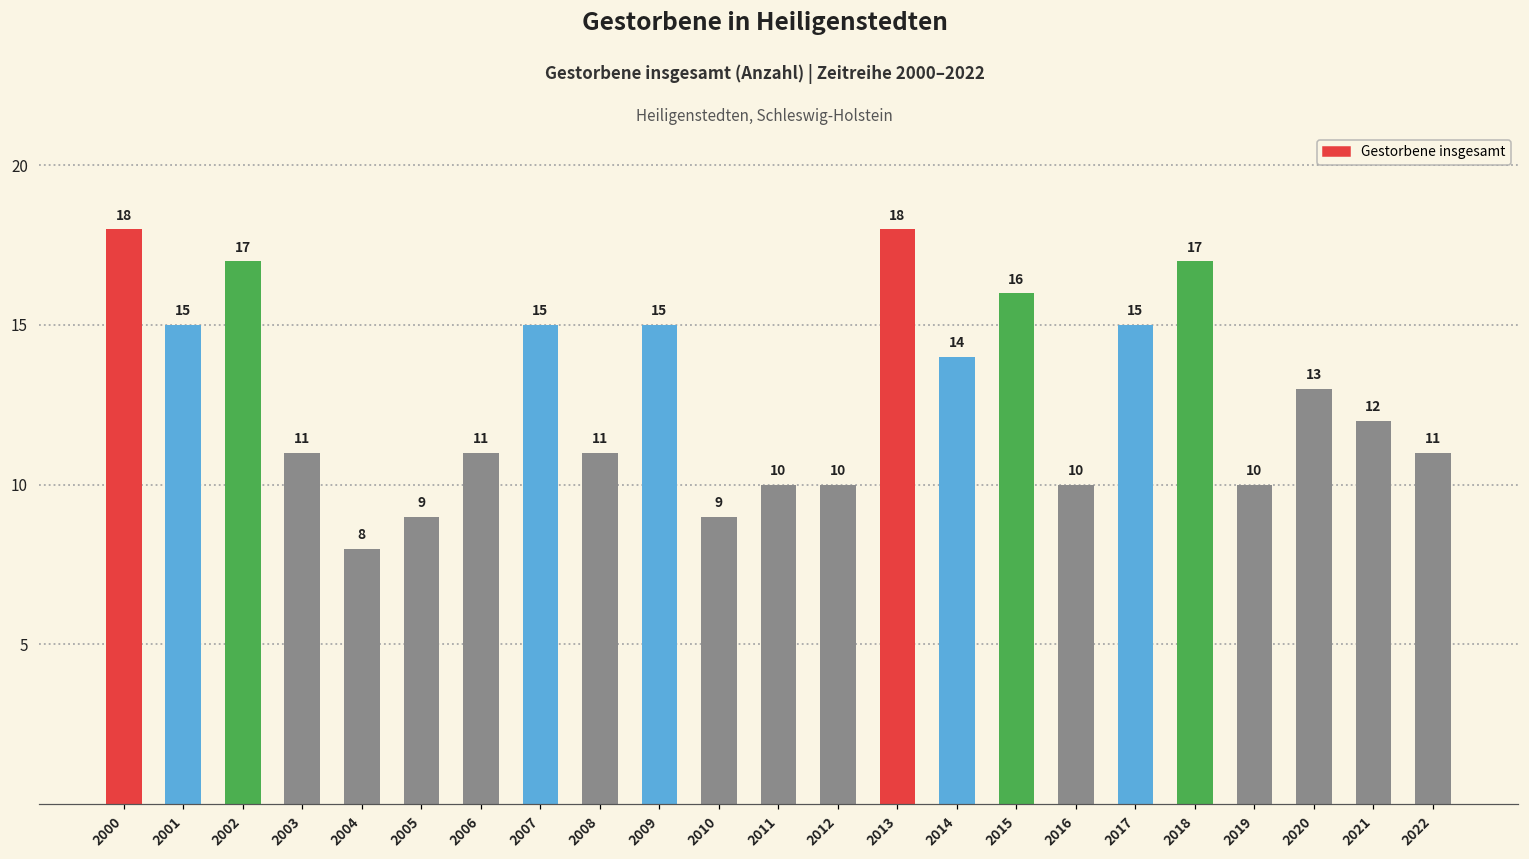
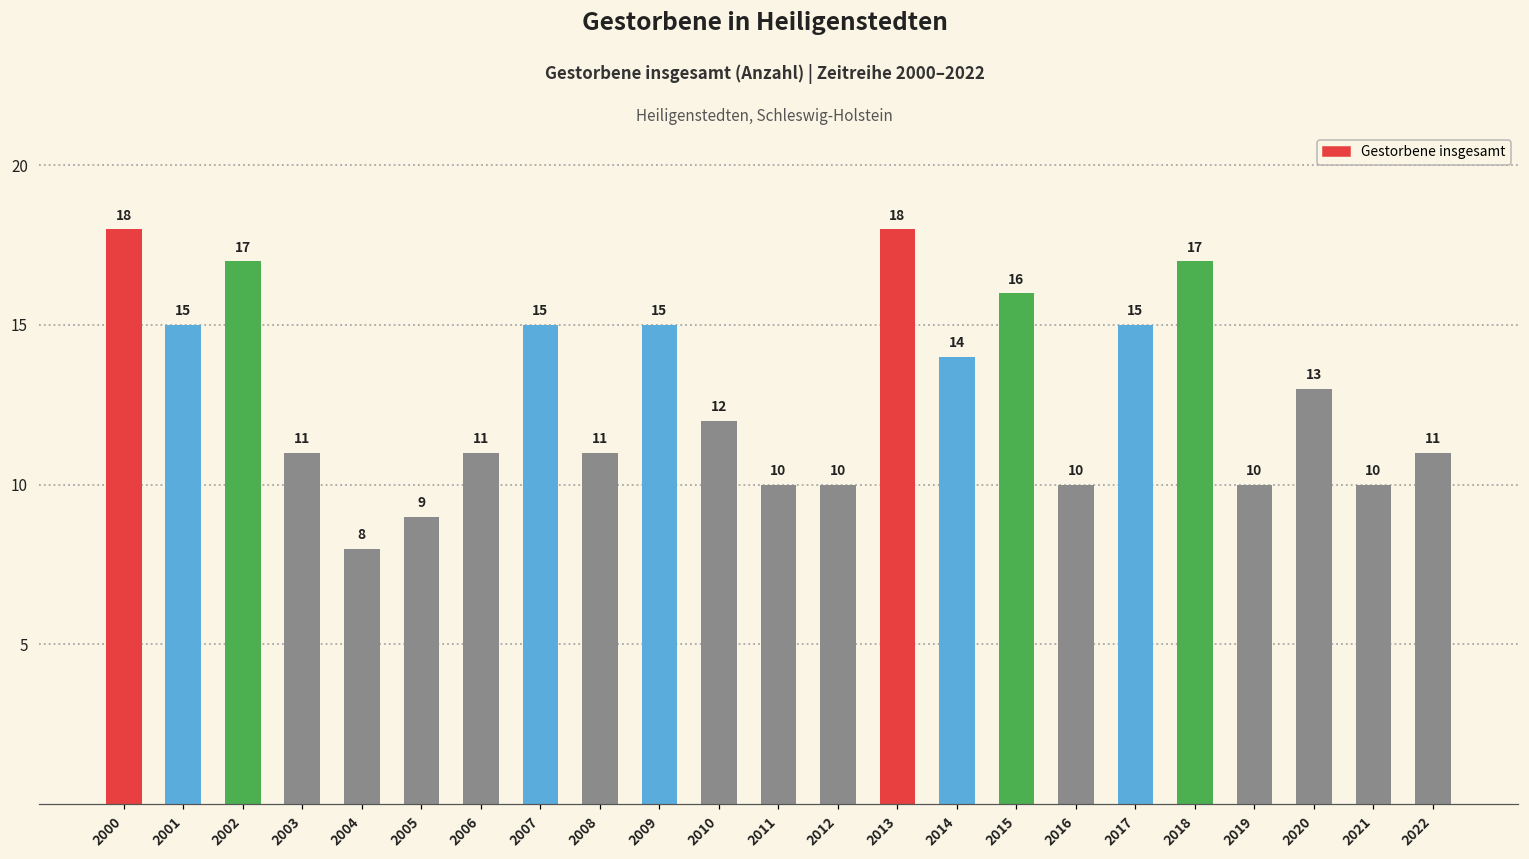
  {
    "2000": 18,
    "2001": 15,
    "2002": 17,
    "2003": 11,
    "2004": 8,
    "2005": 9,
    "2006": 11,
    "2007": 15,
    "2008": 11,
    "2009": 15,
-   "2010": 9,
+   "2010": 12,
    "2011": 10,
    "2012": 10,
    "2013": 18,
    "2014": 14,
    "2015": 16,
    "2016": 10,
    "2017": 15,
    "2018": 17,
    "2019": 10,
    "2020": 13,
-   "2021": 12,
+   "2021": 10,
    "2022": 11
  }
